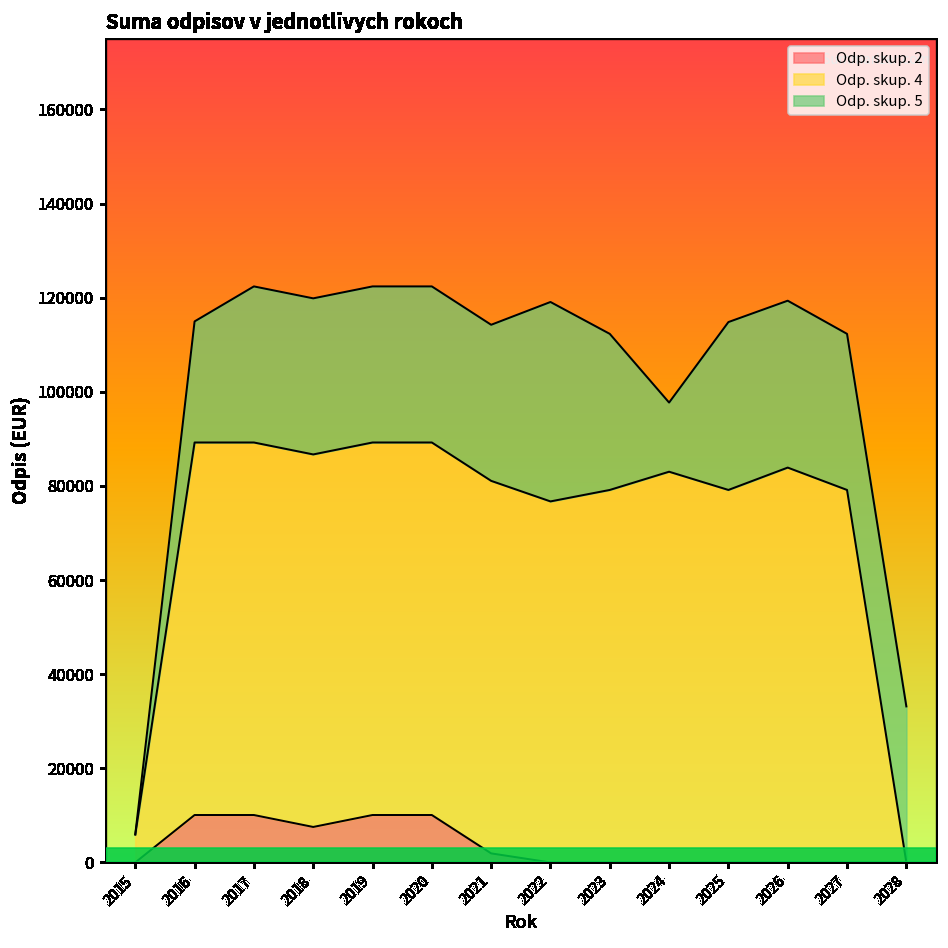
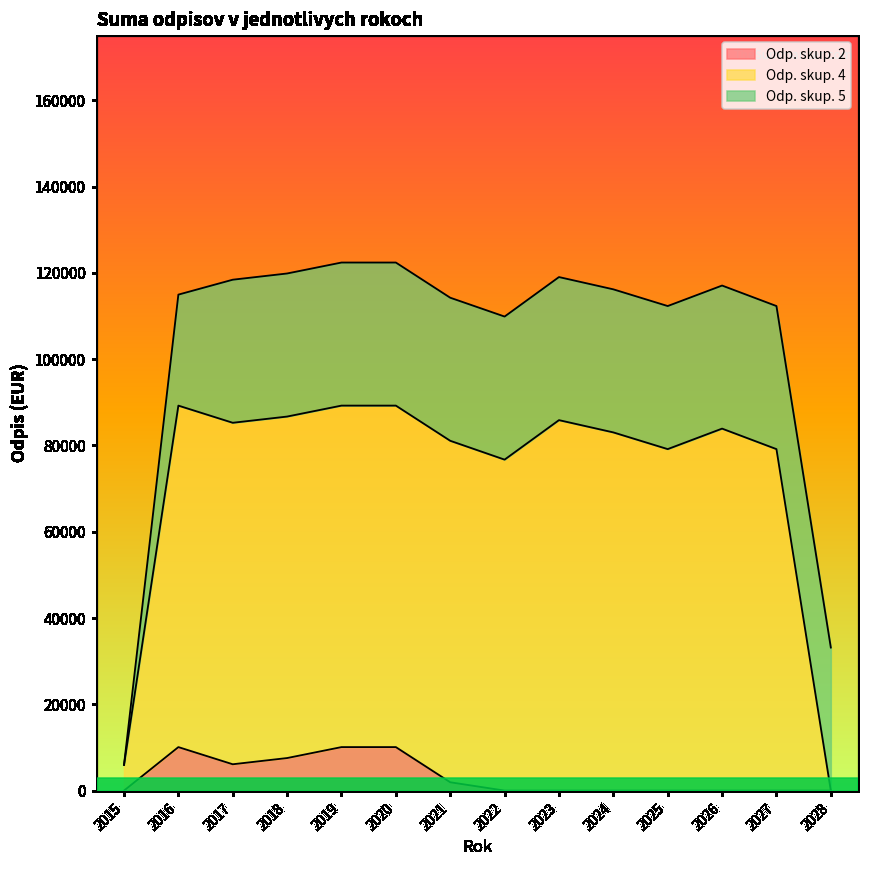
  {
    "Odp. skup. 2": {
      "2016": 10000,
-     "2017": 10000,
+     "2017": 6000,
      "2018": 8000,
      "2019": 10000,
      "2020": 10000
    },
    "Odp. skup. 4": {
      "2016": 79000,
      "2017": 79000,
      "2018": 79000,
      "2019": 79000,
      "2020": 79000,
      "2021": 79000,
      "2022": 77000,
-     "2023": 79000,
+     "2023": 86000,
      "2024": 83000,
      "2025": 79000,
      "2026": 84000,
      "2027": 79000
    },
    "Odp. skup. 5": {
      "2016": 26000,
      "2017": 33000,
      "2018": 33000,
      "2019": 33000,
      "2020": 33000,
      "2021": 33000,
-     "2022": 42000,
+     "2022": 33000,
      "2023": 33000,
-     "2024": 15000,
-     "2025": 36000,
-     "2026": 35000,
+     "2024": 33000,
+     "2025": 33000,
+     "2026": 33000,
      "2027": 33000,
      "2028": 33000
    }
  }
